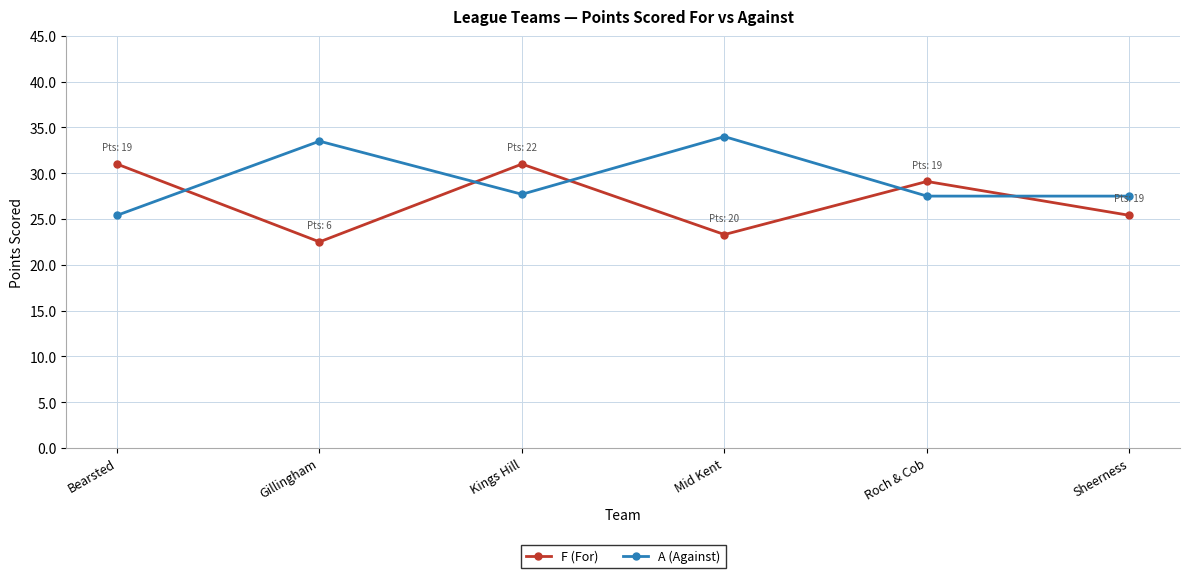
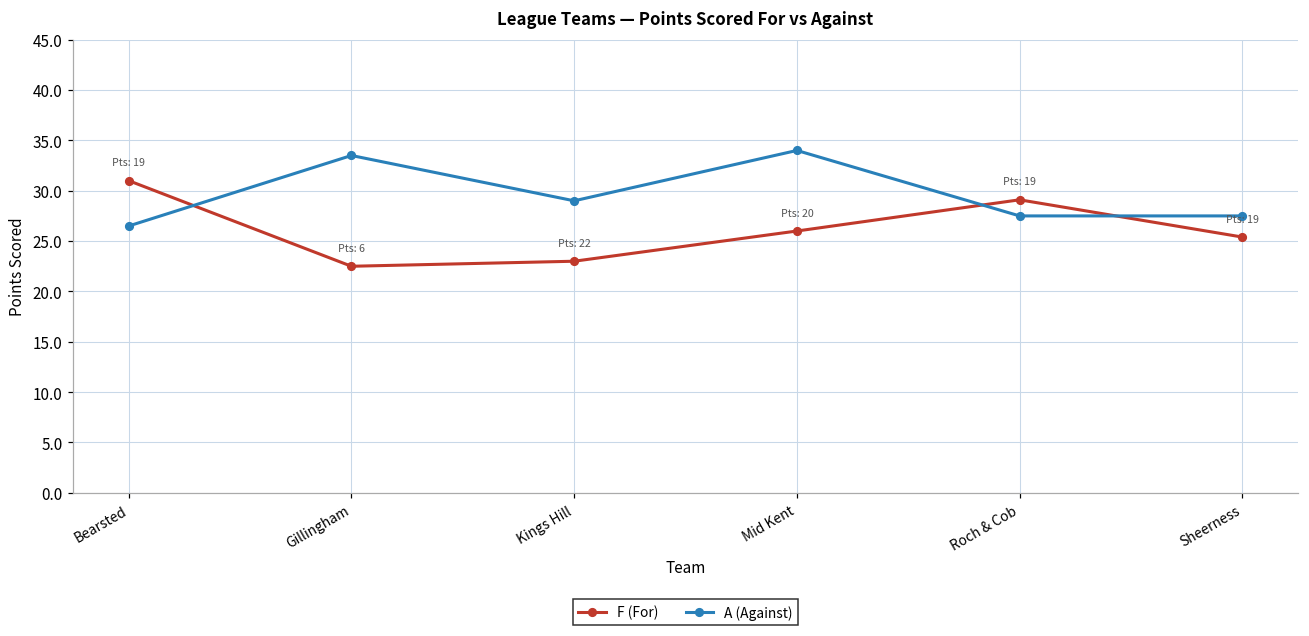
  {
    "F (For)": {
-     "Kings Hill": 31,
-     "Mid Kent": 23,
+     "Kings Hill": 23,
+     "Mid Kent": 26,
      "Sheerness": 25
    },
    "A (Against)": {
-     "Bearsted": 25,
+     "Bearsted": 27,
      "Gillingham": 34,
-     "Kings Hill": 28,
+     "Kings Hill": 29,
      "Mid Kent": 34,
      "Roch & Cob": 28
    }
  }
